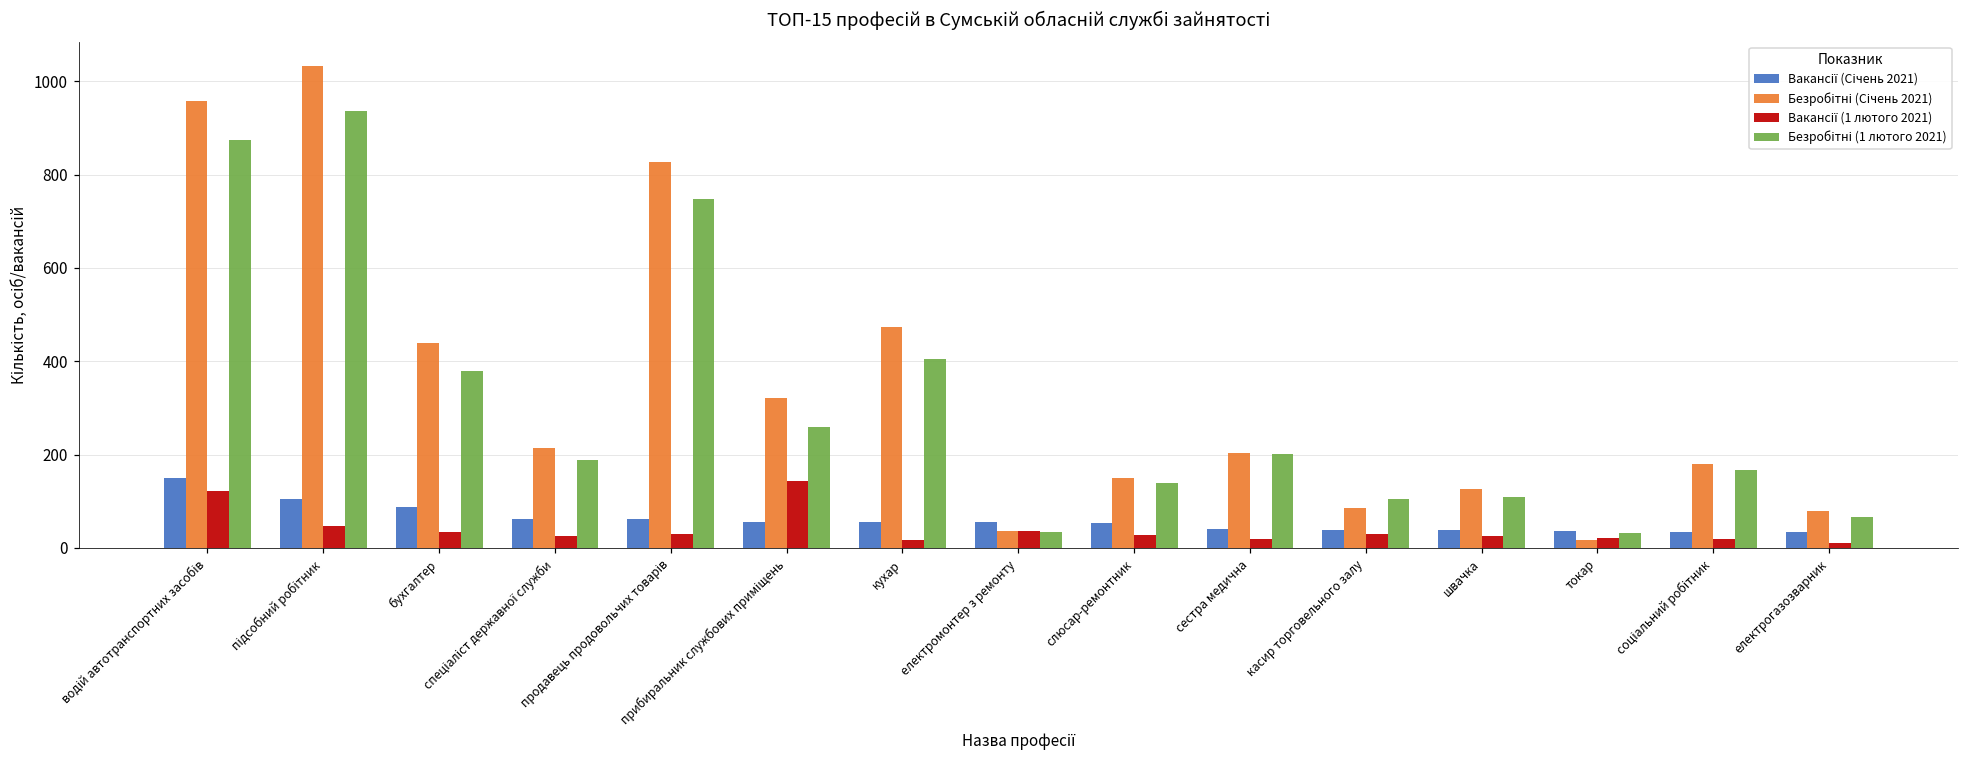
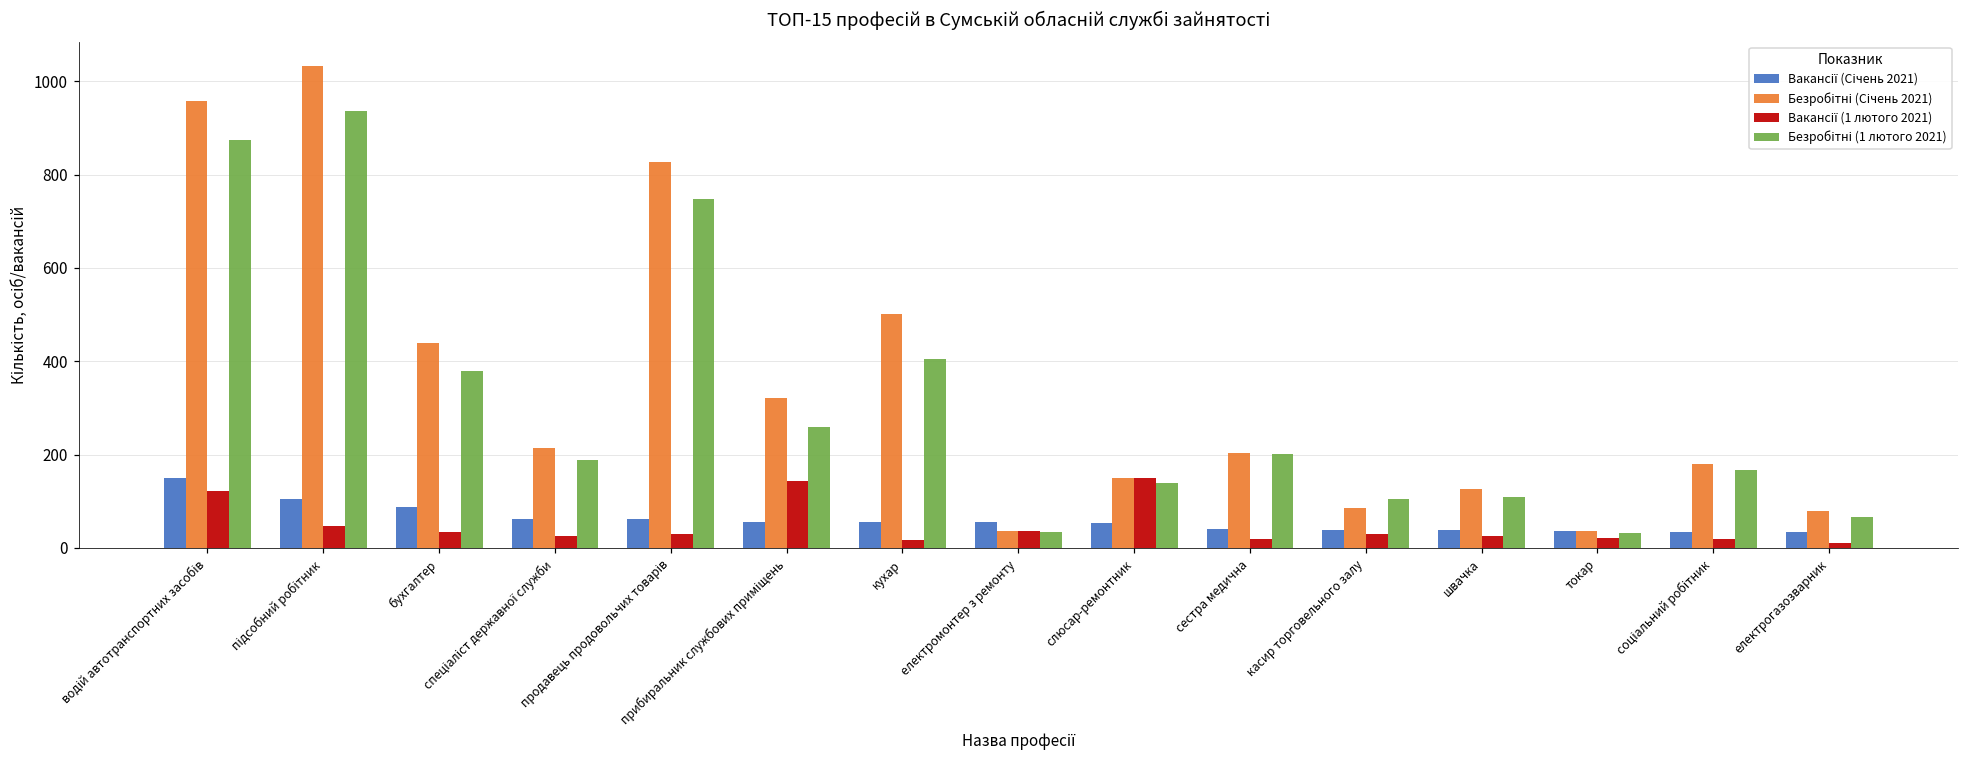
  {
    "Вакансії (Січень 2021)": {
      "водій автотранспортних засобів": 150,
      "підсобний робітник": 100,
      "бухгалтер": 90,
      "спеціаліст державної служби": 60,
      "продавець продовольчих товарів": 60,
      "прибиральник службових приміщень": 60,
      "кухар": 60,
      "електромонтер з ремонту": 60,
      "слюсар-ремонтник": 50,
      "сестра медична": 40,
      "касир торговельного залу": 40,
      "швачка": 40,
      "токар": 40,
      "соціальний робітник": 40,
      "електрогазозварник": 30
    },
    "Безробітні (Січень 2021)": {
      "водій автотранспортних засобів": 960,
      "підсобний робітник": 1030,
      "бухгалтер": 440,
      "спеціаліст державної служби": 220,
      "продавець продовольчих товарів": 830,
      "прибиральник службових приміщень": 320,
-     "кухар": 470,
+     "кухар": 500,
      "електромонтер з ремонту": 40,
      "слюсар-ремонтник": 150,
      "сестра медична": 200,
      "касир торговельного залу": 90,
      "швачка": 130,
-     "токар": 20,
+     "токар": 40,
      "соціальний робітник": 180,
      "електрогазозварник": 80
    },
    "Вакансії (1 лютого 2021)": {
      "водій автотранспортних засобів": 120,
      "підсобний робітник": 50,
      "бухгалтер": 40,
      "спеціаліст державної служби": 30,
      "продавець продовольчих товарів": 30,
      "прибиральник службових приміщень": 140,
      "кухар": 20,
      "електромонтер з ремонту": 40,
-     "слюсар-ремонтник": 30,
+     "слюсар-ремонтник": 150,
      "сестра медична": 20,
      "касир торговельного залу": 30,
      "швачка": 30,
      "токар": 20,
      "соціальний робітник": 20,
      "електрогазозварник": 10
    },
    "Безробітні (1 лютого 2021)": {
      "водій автотранспортних засобів": 870,
      "підсобний робітник": 940,
      "бухгалтер": 380,
      "спеціаліст державної служби": 190,
      "продавець продовольчих товарів": 750,
      "прибиральник службових приміщень": 260,
      "кухар": 400,
      "електромонтер з ремонту": 30,
      "слюсар-ремонтник": 140,
      "сестра медична": 200,
      "касир торговельного залу": 100,
      "швачка": 110,
      "токар": 30,
      "соціальний робітник": 170,
      "електрогазозварник": 70
    }
  }
